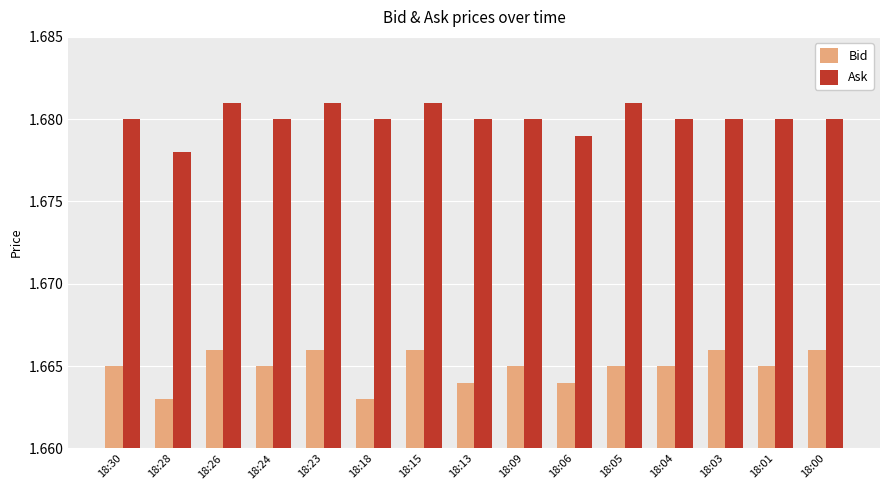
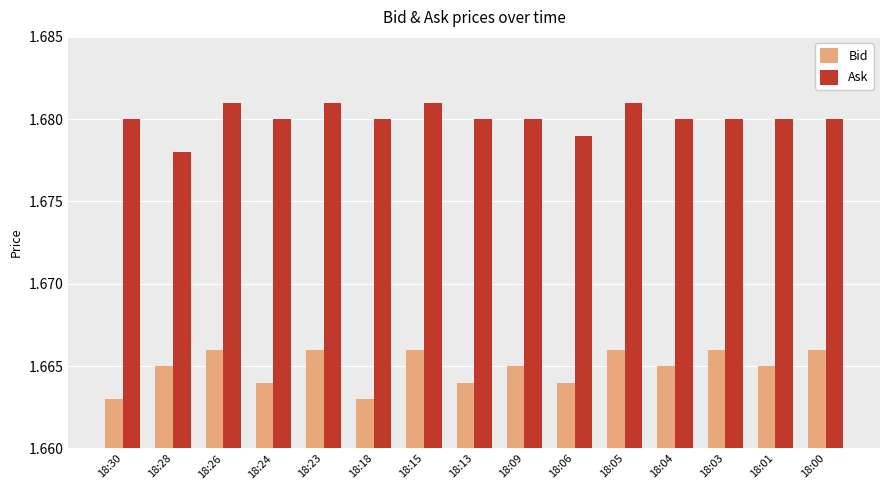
  {
    "Bid": {
-     "18:30": 1.665,
-     "18:28": 1.663,
+     "18:30": 1.663,
+     "18:28": 1.665,
      "18:26": 1.666,
-     "18:24": 1.665,
+     "18:24": 1.664,
      "18:23": 1.666,
      "18:18": 1.663,
      "18:15": 1.666,
      "18:13": 1.664,
      "18:09": 1.665,
      "18:06": 1.664,
-     "18:05": 1.665,
+     "18:05": 1.666,
      "18:04": 1.665,
      "18:03": 1.666,
      "18:01": 1.665,
      "18:00": 1.666
    },
    "Ask": {
      "18:30": 1.680,
      "18:28": 1.678,
      "18:26": 1.681,
      "18:24": 1.680,
      "18:23": 1.681,
      "18:18": 1.680,
      "18:15": 1.681,
      "18:13": 1.680,
      "18:09": 1.680,
      "18:06": 1.679,
      "18:05": 1.681,
      "18:04": 1.680,
      "18:03": 1.680,
      "18:01": 1.680,
      "18:00": 1.680
    }
  }
